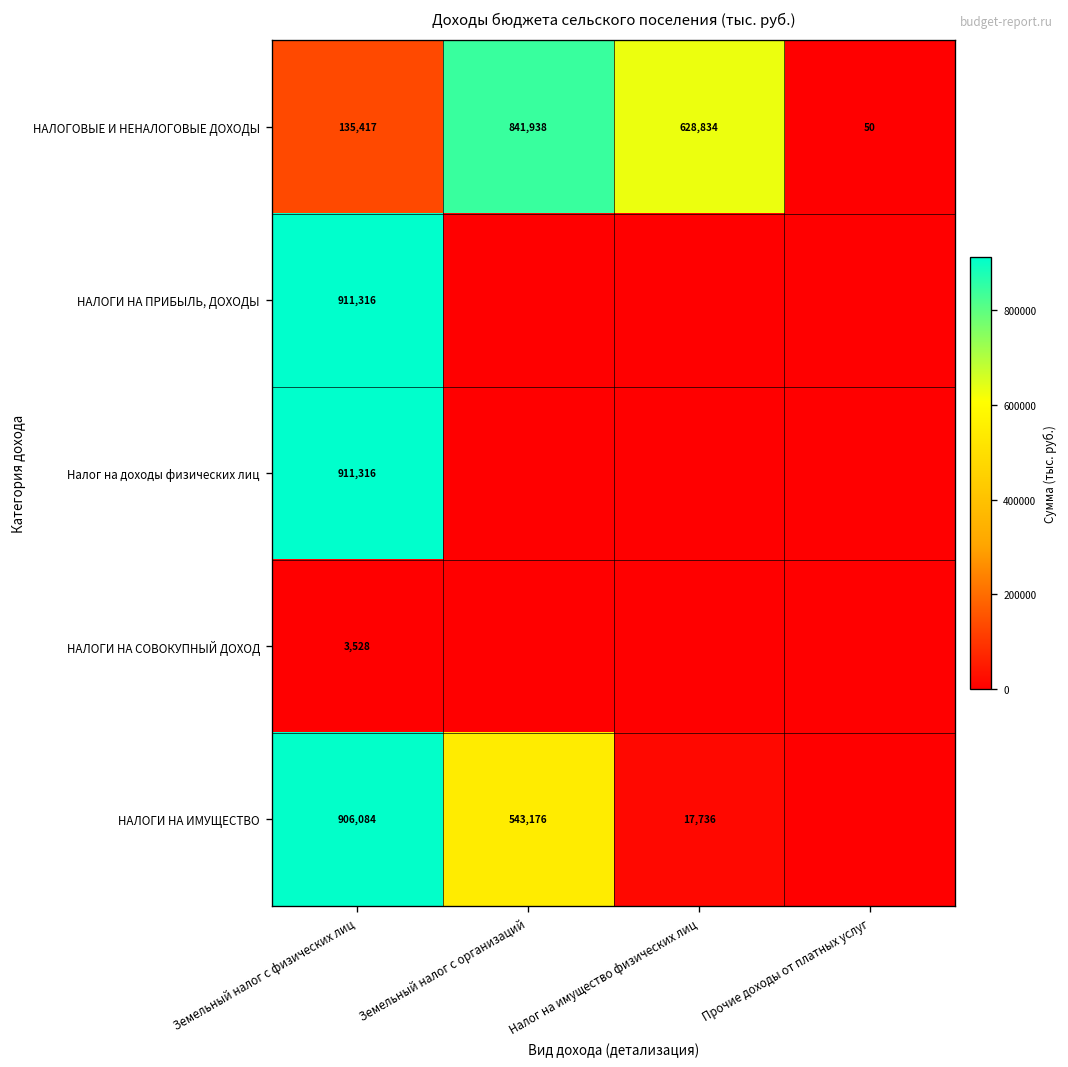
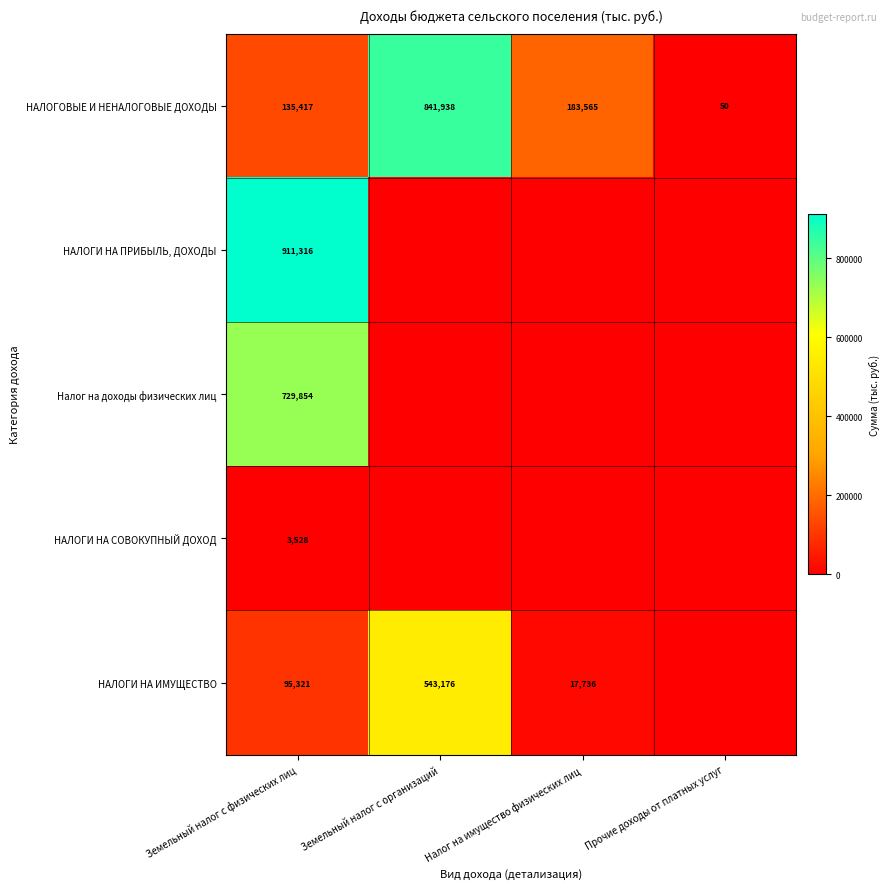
  {
    "НАЛОГОВЫЕ И НЕНАЛОГОВЫЕ ДОХОДЫ": {
      "Земельный налог с физических лиц": "135,417",
      "Земельный налог с организаций": "841,938",
-     "Налог на имущество физических лиц": "628,834",
+     "Налог на имущество физических лиц": "183,565",
      "Прочие доходы от платных услуг": "50"
    },
    "НАЛОГИ НА ПРИБЫЛЬ, ДОХОДЫ": {
      "Земельный налог с физических лиц": "911,316"
    },
    "Налог на доходы физических лиц": {
-     "Земельный налог с физических лиц": "911,316"
+     "Земельный налог с физических лиц": "729,854"
    },
    "НАЛОГИ НА СОВОКУПНЫЙ ДОХОД": {
      "Земельный налог с физических лиц": "3,528"
    },
    "НАЛОГИ НА ИМУЩЕСТВО": {
-     "Земельный налог с физических лиц": "906,084",
+     "Земельный налог с физических лиц": "95,321",
      "Земельный налог с организаций": "543,176",
      "Налог на имущество физических лиц": "17,736"
    }
  }
